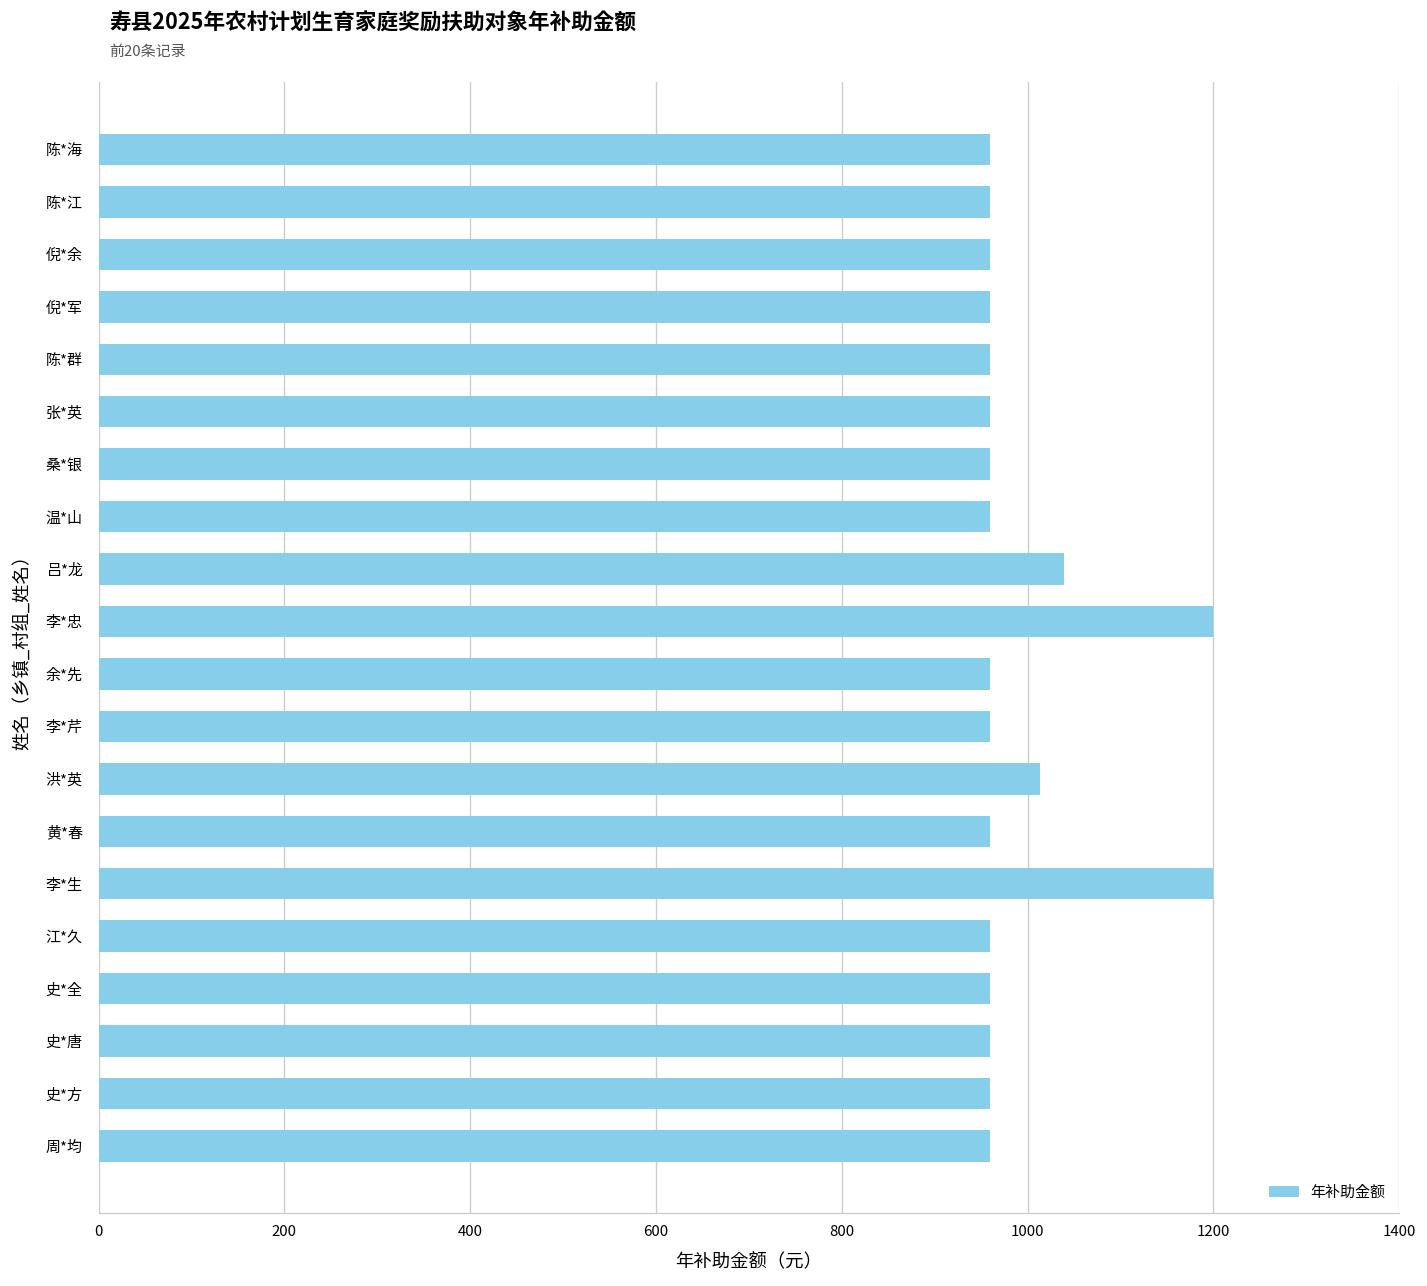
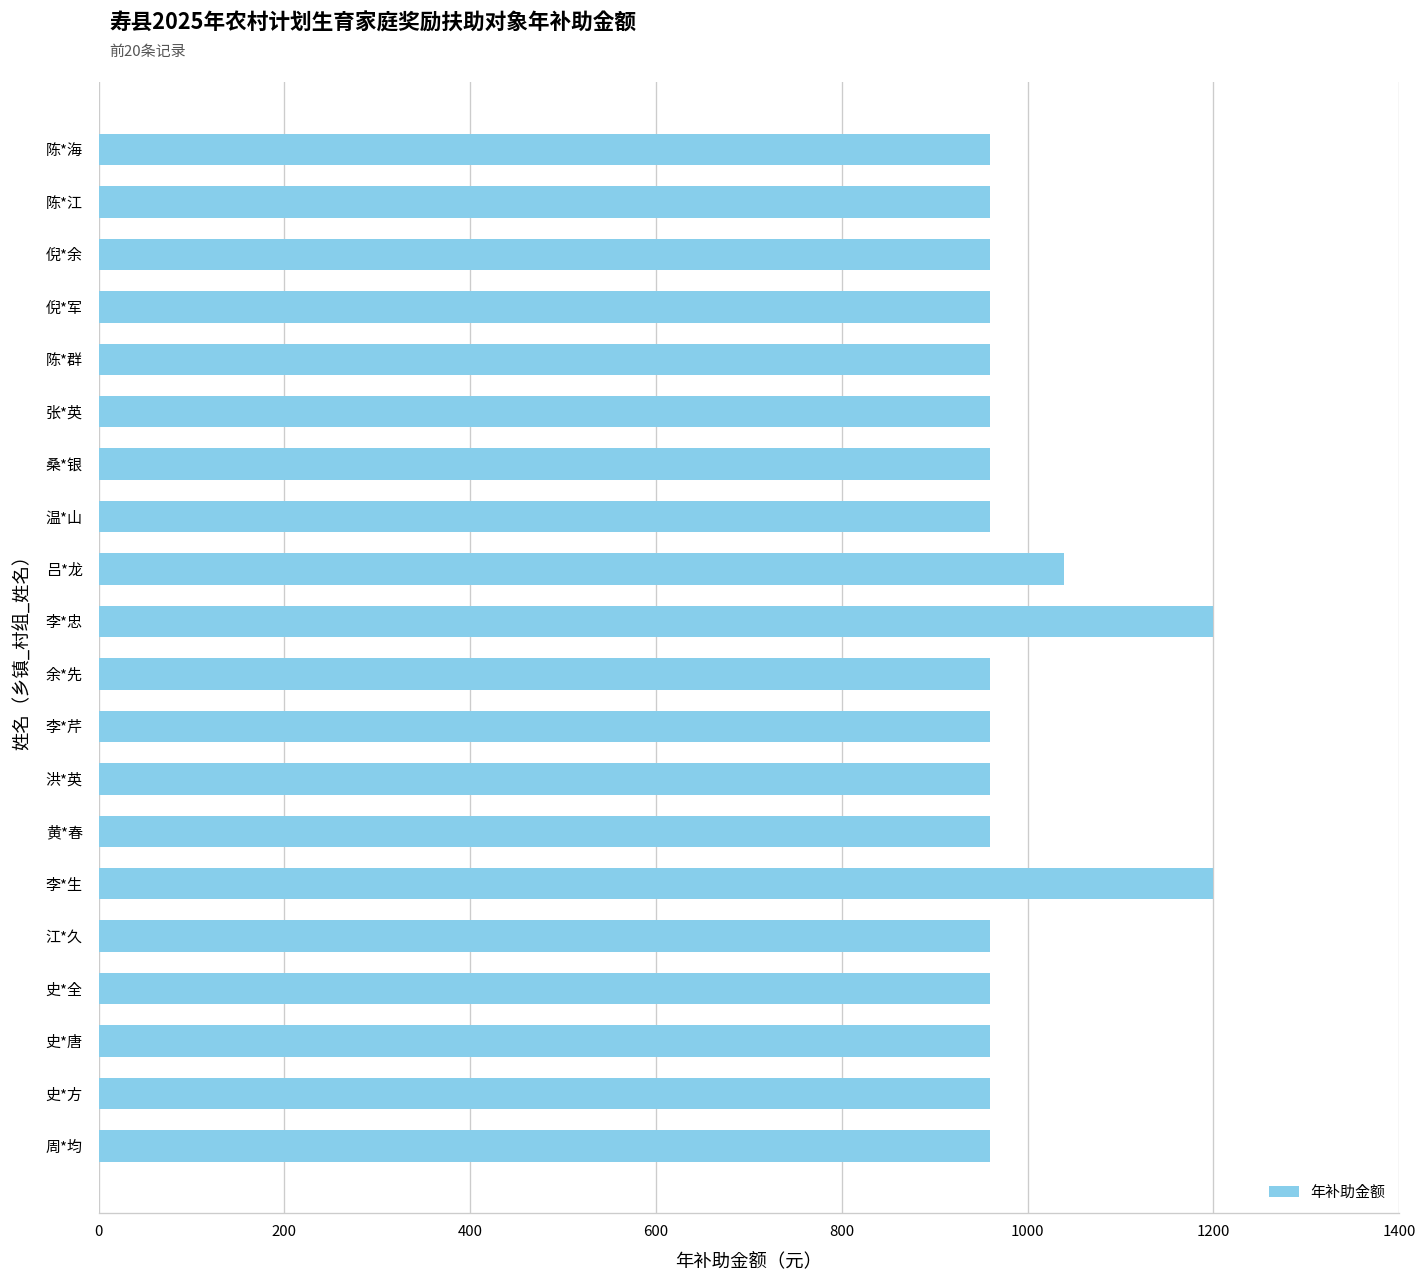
  {
    "陈*海": 960,
    "陈*江": 960,
    "倪*余": 960,
    "倪*军": 960,
    "陈*群": 960,
    "张*英": 960,
    "桑*银": 960,
    "温*山": 960,
    "吕*龙": 1040,
    "李*忠": 1200,
    "余*先": 960,
    "李*芹": 960,
-   "洪*英": 1010,
+   "洪*英": 960,
    "黄*春": 960,
    "李*生": 1200,
    "江*久": 960,
    "史*全": 960,
    "史*唐": 960,
    "史*方": 960,
    "周*均": 960
  }
